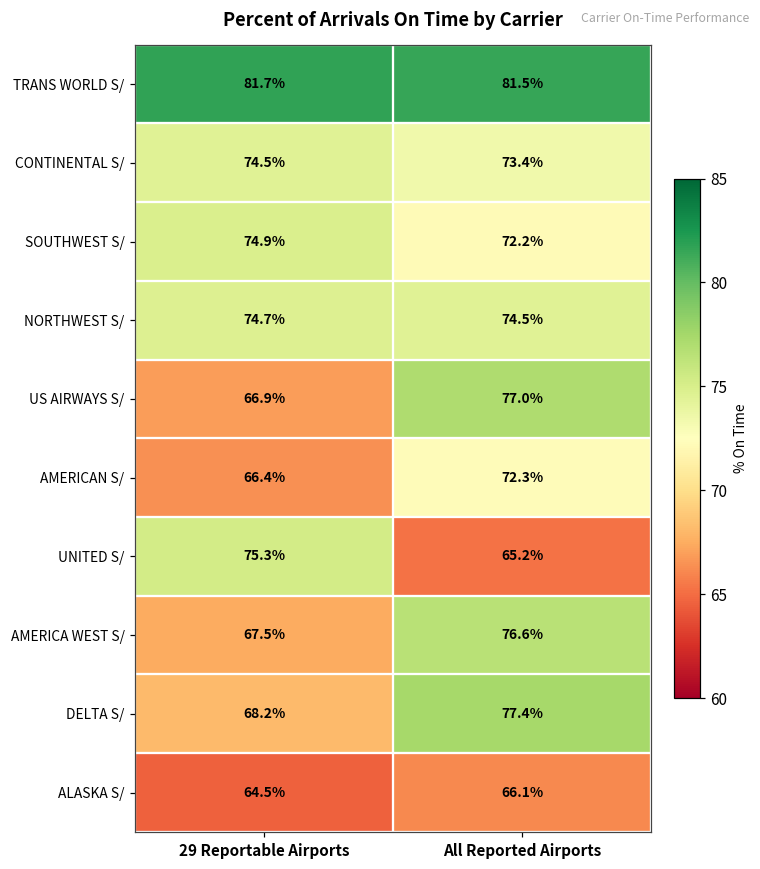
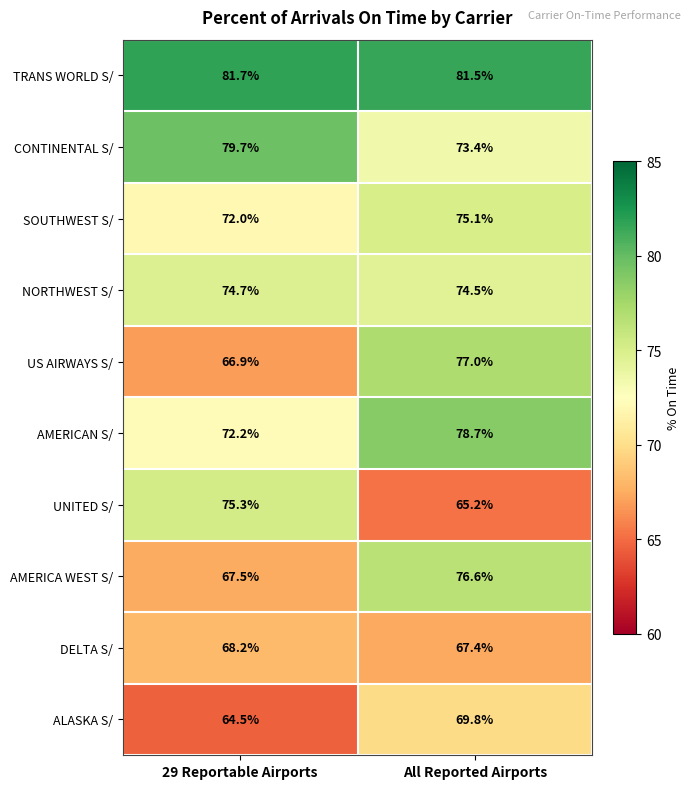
  {
    "TRANS WORLD S/": {
      "29 Reportable Airports": "81.7%",
      "All Reported Airports": "81.5%"
    },
    "CONTINENTAL S/": {
-     "29 Reportable Airports": "74.5%",
+     "29 Reportable Airports": "79.7%",
      "All Reported Airports": "73.4%"
    },
    "SOUTHWEST S/": {
-     "29 Reportable Airports": "74.9%",
-     "All Reported Airports": "72.2%"
+     "29 Reportable Airports": "72.0%",
+     "All Reported Airports": "75.1%"
    },
    "NORTHWEST S/": {
      "29 Reportable Airports": "74.7%",
      "All Reported Airports": "74.5%"
    },
    "US AIRWAYS S/": {
      "29 Reportable Airports": "66.9%",
      "All Reported Airports": "77.0%"
    },
    "AMERICAN S/": {
-     "29 Reportable Airports": "66.4%",
-     "All Reported Airports": "72.3%"
+     "29 Reportable Airports": "72.2%",
+     "All Reported Airports": "78.7%"
    },
    "UNITED S/": {
      "29 Reportable Airports": "75.3%",
      "All Reported Airports": "65.2%"
    },
    "AMERICA WEST S/": {
      "29 Reportable Airports": "67.5%",
      "All Reported Airports": "76.6%"
    },
    "DELTA S/": {
      "29 Reportable Airports": "68.2%",
-     "All Reported Airports": "77.4%"
+     "All Reported Airports": "67.4%"
    },
    "ALASKA S/": {
      "29 Reportable Airports": "64.5%",
-     "All Reported Airports": "66.1%"
+     "All Reported Airports": "69.8%"
    }
  }
